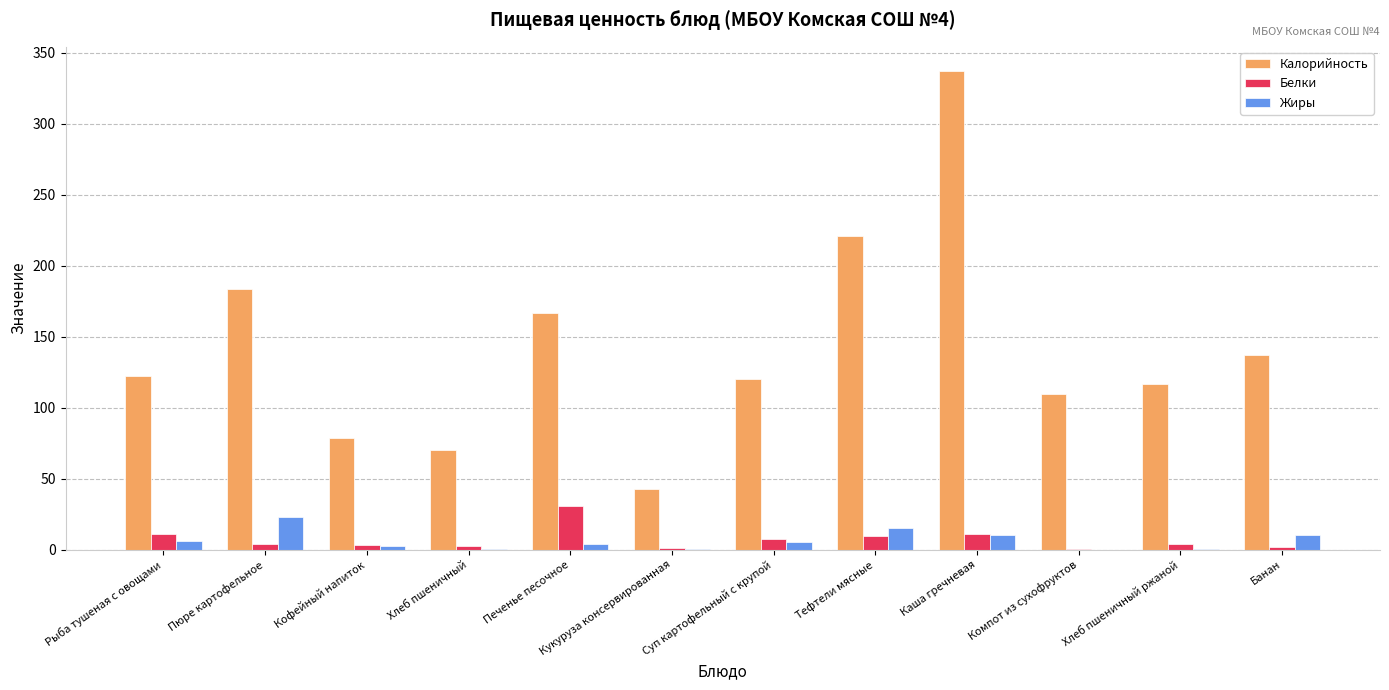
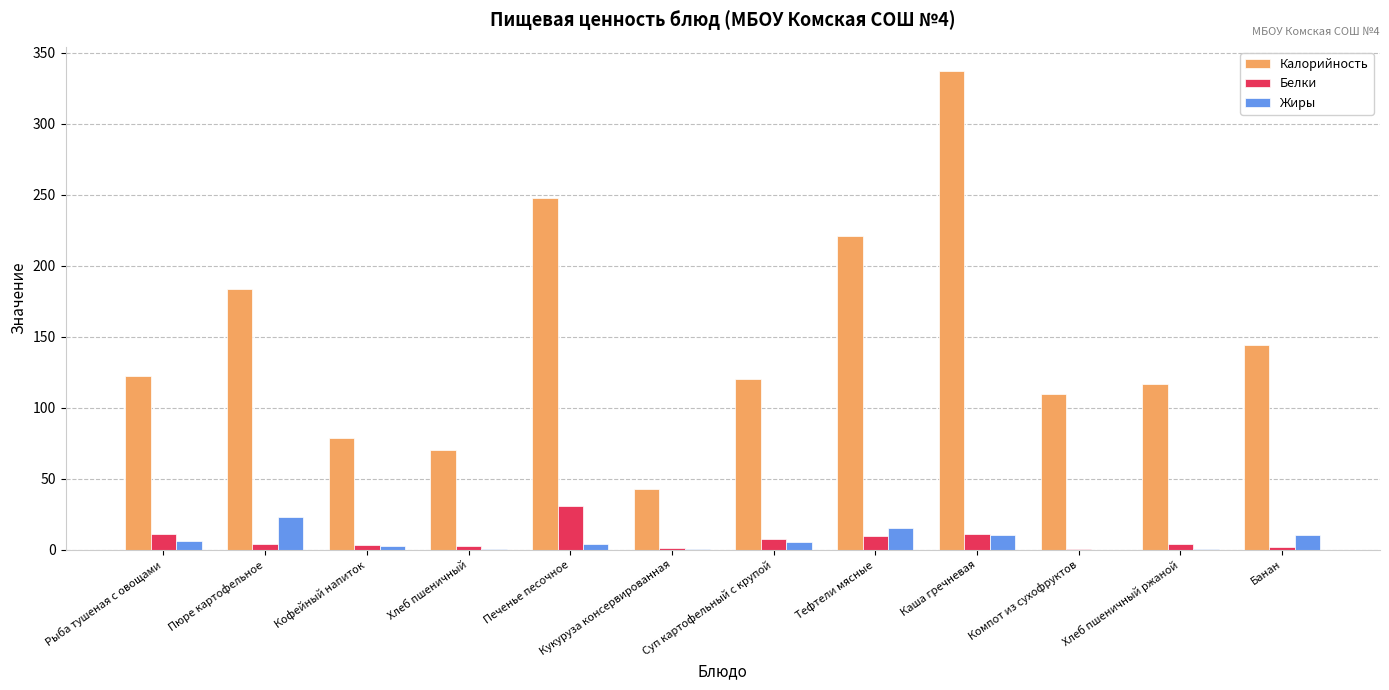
  {
    "Калорийность": {
      "Рыба тушеная с овощами": 123,
      "Пюре картофельное": 184,
      "Кофейный напиток": 79,
      "Хлеб пшеничный": 71,
-     "Печенье песочное": 167,
+     "Печенье песочное": 248,
      "Кукуруза консервированная": 43,
      "Суп картофельный с крупой": 120,
      "Тефтели мясные": 221,
      "Каша гречневая": 337,
      "Компот из сухофруктов": 110,
      "Хлеб пшеничный ржаной": 117,
-     "Банан": 137
+     "Банан": 144
    },
    "Белки": {
      "Рыба тушеная с овощами": 11,
      "Пюре картофельное": 4,
      "Кофейный напиток": 3,
      "Хлеб пшеничный": 2,
      "Печенье песочное": 31,
      "Суп картофельный с крупой": 7,
      "Тефтели мясные": 10,
      "Каша гречневая": 11,
      "Хлеб пшеничный ржаной": 4,
      "Банан": 2
    },
    "Жиры": {
      "Рыба тушеная с овощами": 6,
      "Пюре картофельное": 23,
      "Кофейный напиток": 3,
      "Печенье песочное": 4,
      "Суп картофельный с крупой": 5,
      "Тефтели мясные": 15,
      "Каша гречневая": 10,
      "Компот из сухофруктов": 0,
      "Банан": 10
    }
  }
